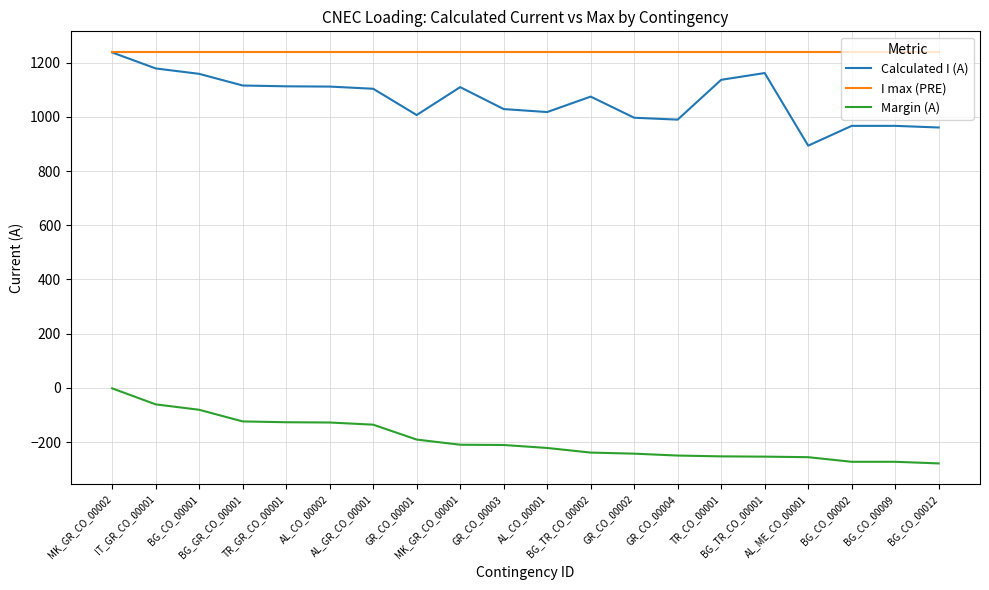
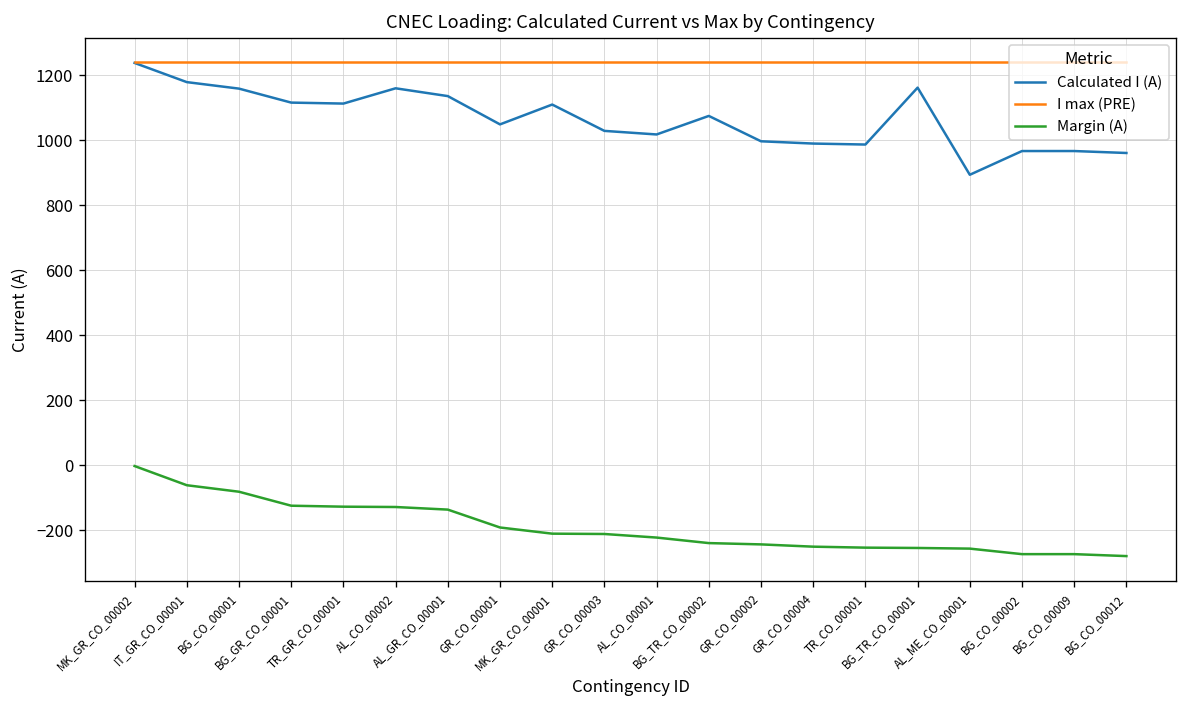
  {
    "Calculated I (A)": {
      "IT_GR_CO_00001": 1180,
      "BG_CO_00001": 1160,
      "BG_GR_CO_00001": 1120,
      "TR_GR_CO_00001": 1110,
-     "AL_CO_00002": 1110,
-     "AL_GR_CO_00001": 1100,
-     "GR_CO_00001": 1010,
+     "AL_CO_00002": 1160,
+     "AL_GR_CO_00001": 1140,
+     "GR_CO_00001": 1050,
      "MK_GR_CO_00001": 1110,
      "GR_CO_00003": 1030,
      "AL_CO_00001": 1020,
      "BG_TR_CO_00002": 1080,
      "GR_CO_00002": 1000,
      "GR_CO_00004": 990,
-     "TR_CO_00001": 1140,
+     "TR_CO_00001": 990,
      "BG_TR_CO_00001": 1160,
      "AL_ME_CO_00001": 890,
      "BG_CO_00002": 970,
      "BG_CO_00009": 970,
      "BG_CO_00012": 960
    },
    "I max (PRE)": {
      "IT_GR_CO_00001": 1240,
      "BG_CO_00001": 1240,
      "BG_GR_CO_00001": 1240,
      "TR_GR_CO_00001": 1240,
      "AL_CO_00002": 1240,
      "AL_GR_CO_00001": 1240,
      "GR_CO_00001": 1240,
      "MK_GR_CO_00001": 1240,
      "GR_CO_00003": 1240,
      "AL_CO_00001": 1240,
      "BG_TR_CO_00002": 1240,
      "GR_CO_00002": 1240,
      "GR_CO_00004": 1240,
      "TR_CO_00001": 1240,
      "BG_TR_CO_00001": 1240,
      "AL_ME_CO_00001": 1240
    },
    "Margin (A)": {
      "MK_GR_CO_00002": 0,
      "IT_GR_CO_00001": -60,
      "BG_CO_00001": -80,
      "BG_GR_CO_00001": -120,
      "TR_GR_CO_00001": -130,
      "AL_CO_00002": -130,
      "AL_GR_CO_00001": -140,
      "GR_CO_00001": -190,
      "MK_GR_CO_00001": -210,
      "GR_CO_00003": -210,
      "AL_CO_00001": -220,
      "BG_TR_CO_00002": -240,
      "GR_CO_00002": -240,
      "GR_CO_00004": -250,
      "TR_CO_00001": -250,
      "BG_TR_CO_00001": -250,
      "AL_ME_CO_00001": -260,
      "BG_CO_00002": -270,
      "BG_CO_00009": -270,
      "BG_CO_00012": -280
    }
  }
